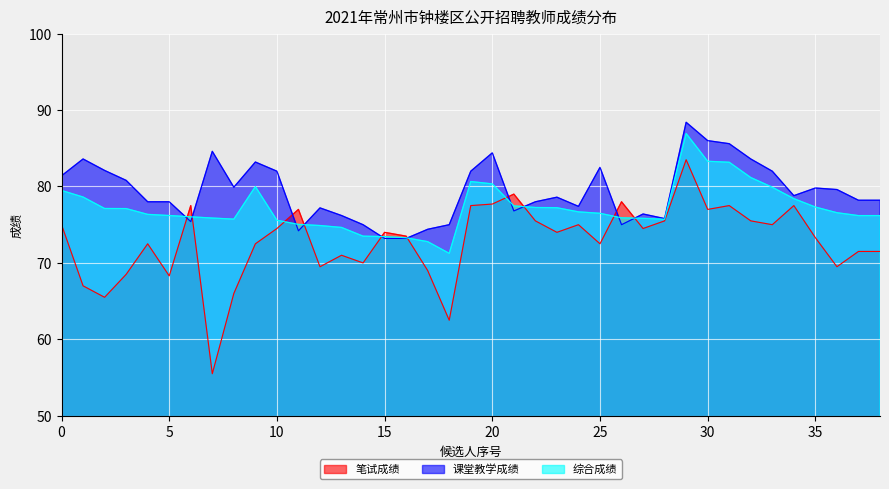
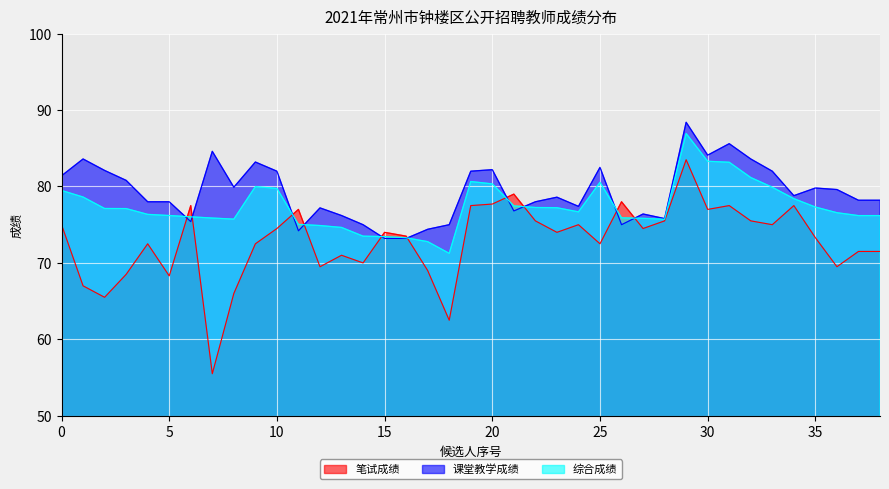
  {
    "笔试成绩": {
      "0": 75,
      "5": 68,
      "10": 75,
      "15": 74,
      "20": 78,
      "25": 73,
      "30": 77,
      "35": 73
    },
    "课堂教学成绩": {
      "0": 81,
      "5": 78,
      "10": 82,
-     "20": 84,
+     "20": 82,
      "25": 83,
-     "30": 86,
+     "30": 84,
      "35": 80
    },
    "综合成绩": {
      "0": 79,
      "5": 76,
-     "10": 76,
+     "10": 80,
      "20": 80,
-     "25": 76,
+     "25": 81,
      "30": 83,
      "35": 77
    }
  }
